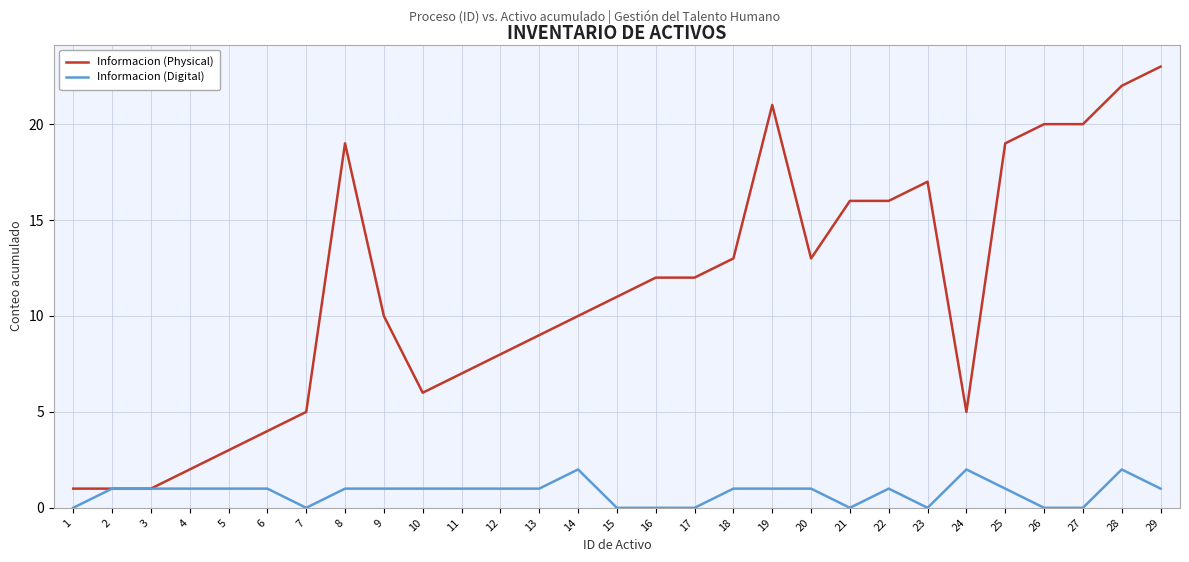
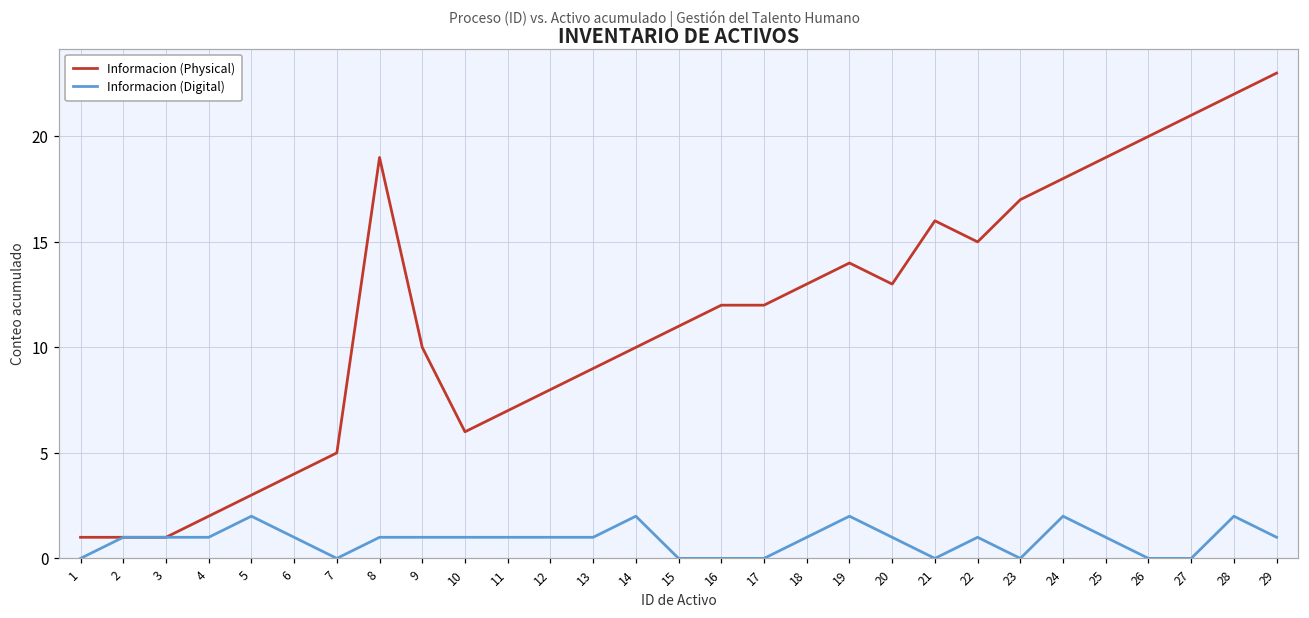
  {
    "Informacion (Physical)": {
      "1": 1,
      "4": 2,
      "5": 3,
      "6": 4,
      "7": 5,
      "8": 19,
      "9": 10,
      "10": 6,
      "11": 7,
      "12": 8,
      "13": 9,
      "14": 10,
      "15": 11,
      "16": 12,
      "17": 12,
      "18": 13,
-     "19": 21,
+     "19": 14,
      "20": 13,
      "21": 16,
-     "22": 16,
+     "22": 15,
      "23": 17,
-     "24": 5,
+     "24": 18,
      "25": 19,
      "26": 20,
-     "27": 20,
+     "27": 21,
      "28": 22,
      "29": 23
    },
    "Informacion (Digital)": {
      "1": 0,
      "4": 1,
-     "5": 1,
+     "5": 2,
      "6": 1,
      "7": 0,
      "8": 1,
      "9": 1,
      "10": 1,
      "11": 1,
      "12": 1,
      "13": 1,
      "14": 2,
      "15": 0,
      "16": 0,
      "17": 0,
      "18": 1,
-     "19": 1,
+     "19": 2,
      "20": 1,
      "21": 0,
      "22": 1,
      "23": 0,
      "24": 2,
      "25": 1,
      "26": 0,
      "27": 0,
      "28": 2,
      "29": 1
    }
  }
